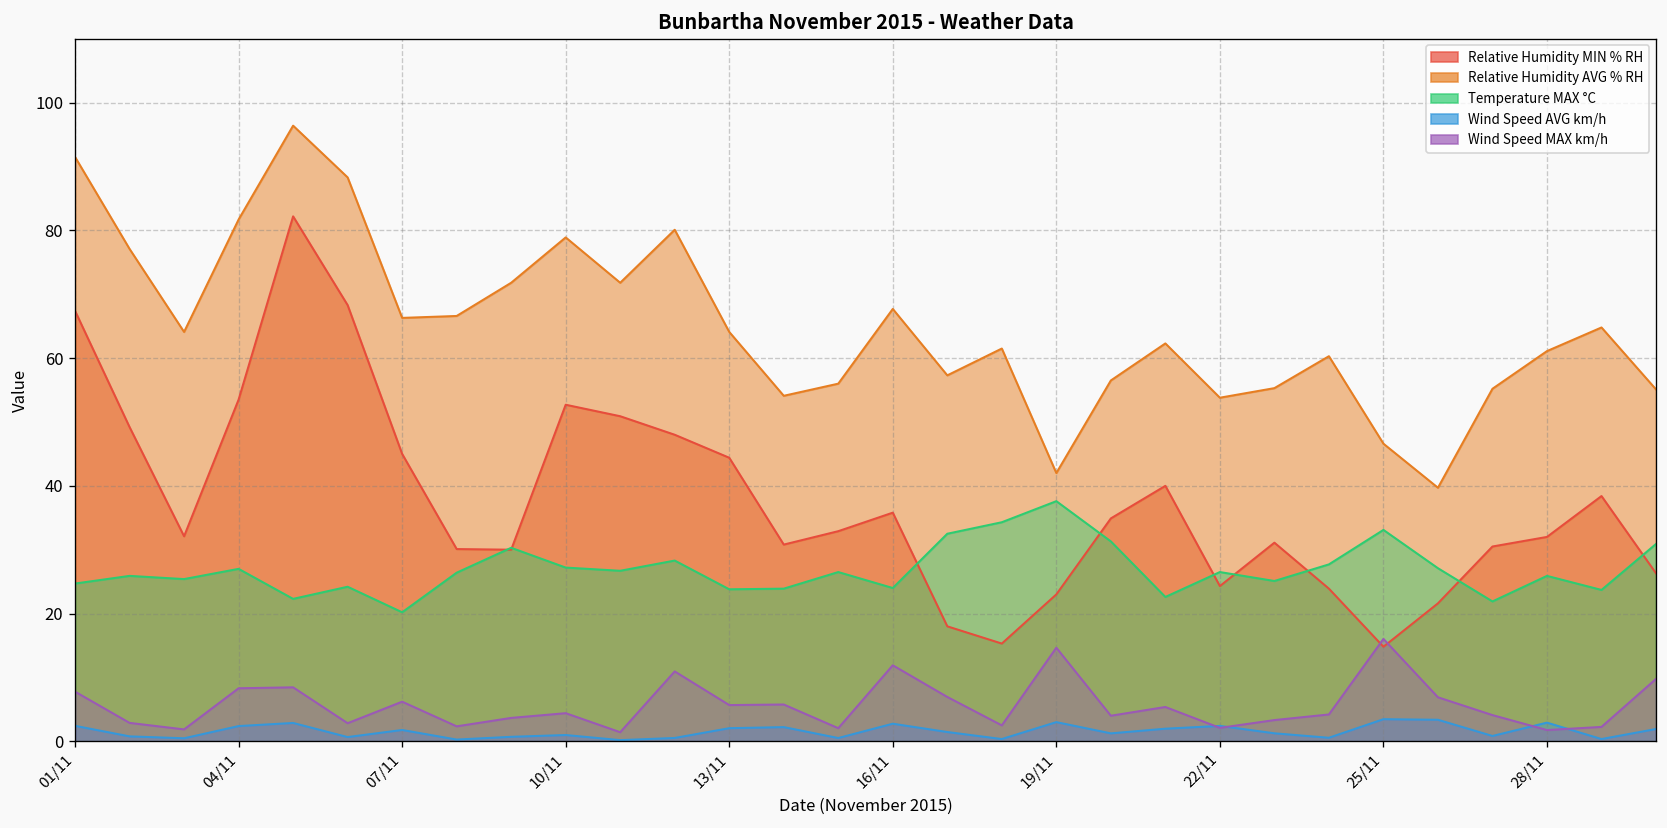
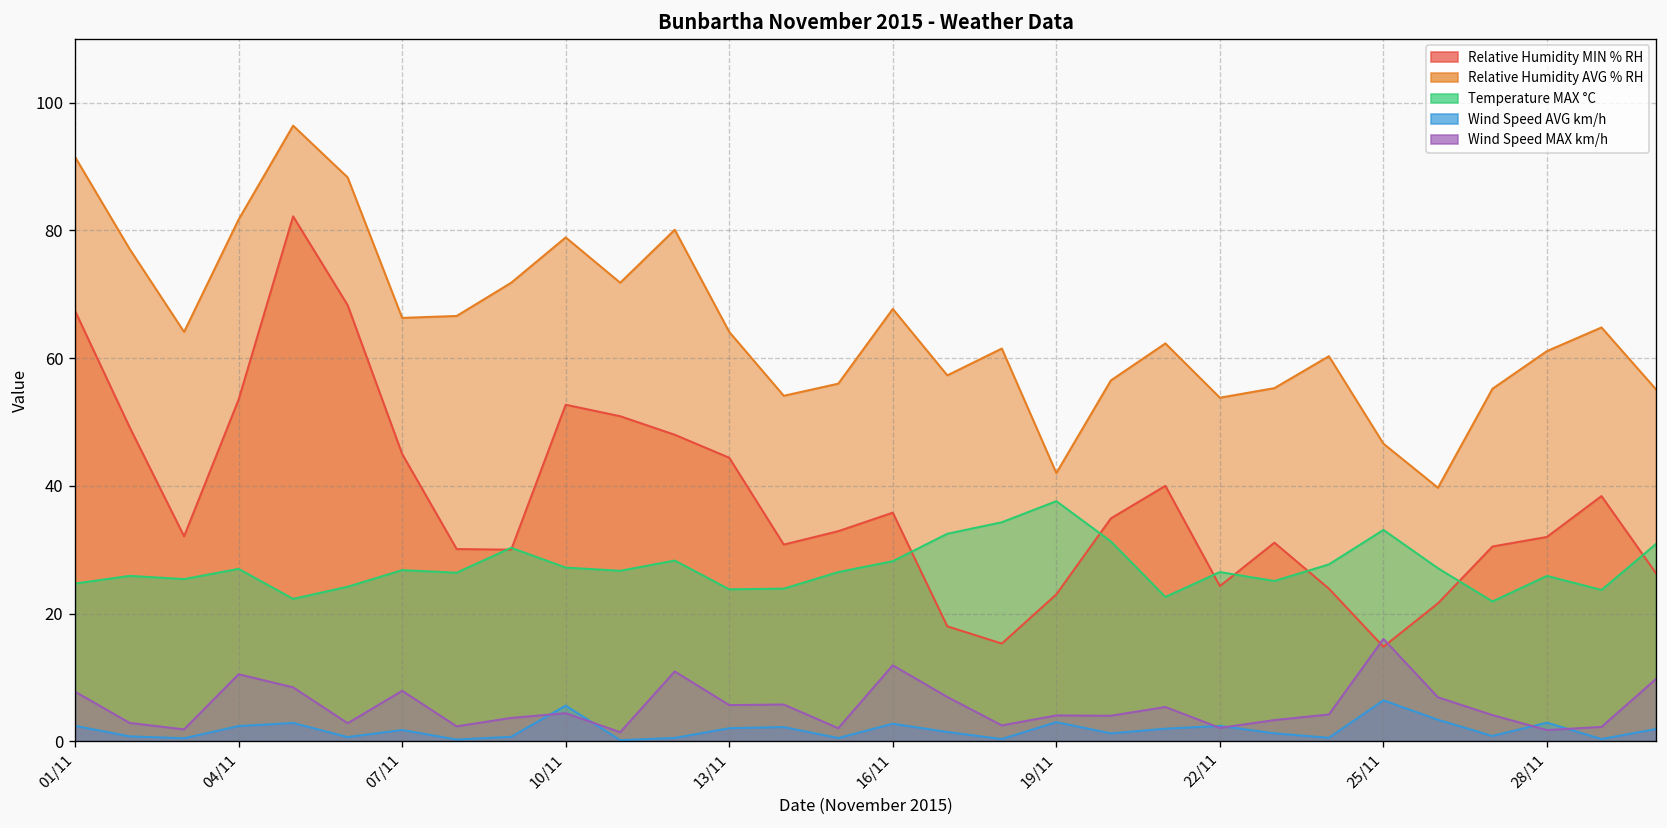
  {
    "Temperature MAX °C": {
      "01/11": 25,
      "04/11": 27,
-     "07/11": 20,
+     "07/11": 27,
      "10/11": 27,
      "13/11": 24,
-     "16/11": 24,
+     "16/11": 28,
      "19/11": 38,
      "22/11": 27,
      "25/11": 33,
      "28/11": 26
    },
    "Wind Speed AVG km/h": {
      "01/11": 2,
      "04/11": 2,
      "07/11": 2,
-     "10/11": 1,
+     "10/11": 6,
      "13/11": 2,
      "16/11": 3,
      "19/11": 3,
-     "25/11": 3,
+     "25/11": 6,
      "28/11": 3
    },
    "Wind Speed MAX km/h": {
      "01/11": 8,
-     "04/11": 8,
-     "07/11": 6,
+     "04/11": 11,
+     "07/11": 8,
      "10/11": 4,
      "13/11": 6,
      "16/11": 12,
-     "19/11": 15,
+     "19/11": 4,
      "25/11": 16,
      "28/11": 2
    }
  }
